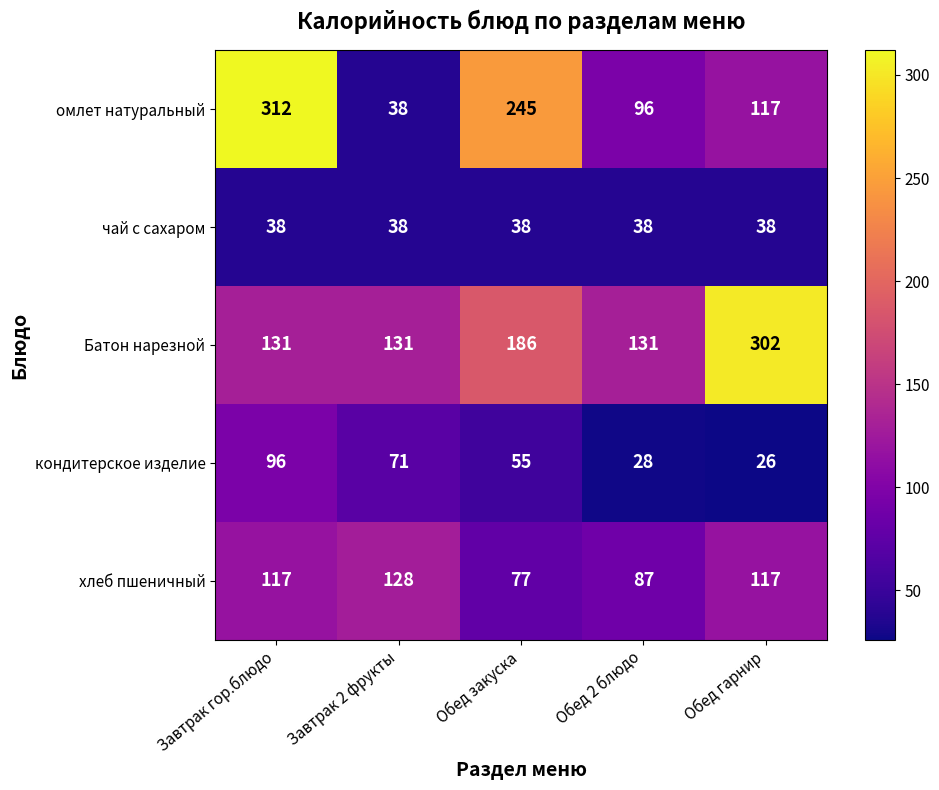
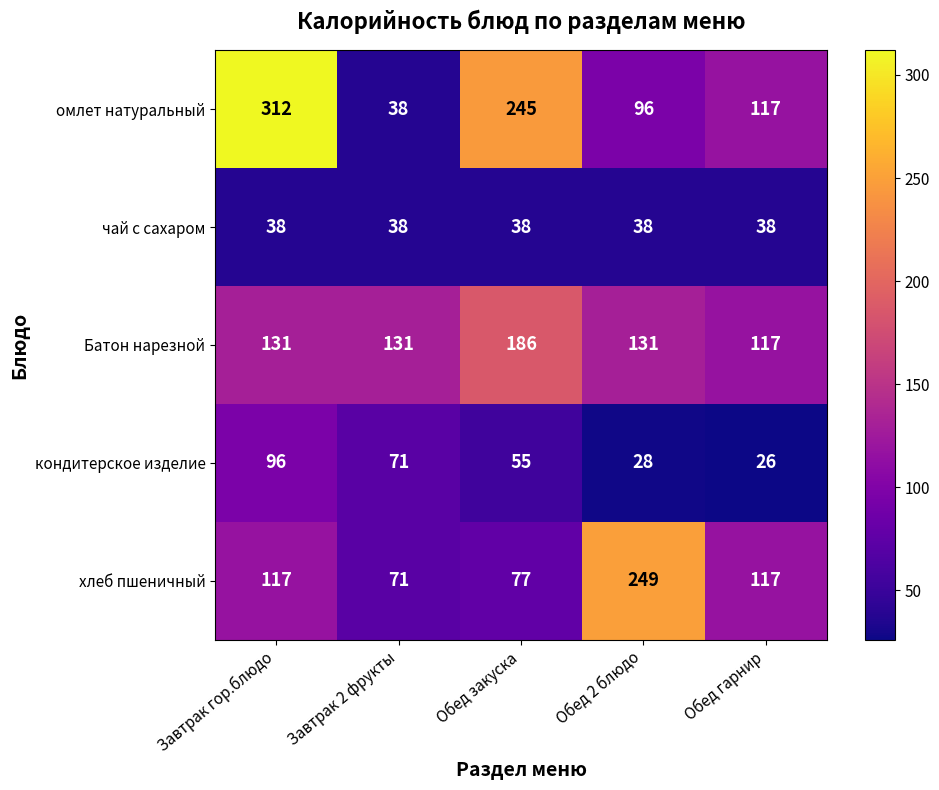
  {
    "омлет натуральный": {
      "Завтрак гор.блюдо": 312,
      "Завтрак 2 фрукты": 38,
      "Обед закуска": 245,
      "Обед 2 блюдо": 96,
      "Обед гарнир": 117
    },
    "чай с сахаром": {
      "Завтрак гор.блюдо": 38,
      "Завтрак 2 фрукты": 38,
      "Обед закуска": 38,
      "Обед 2 блюдо": 38,
      "Обед гарнир": 38
    },
    "Батон нарезной": {
      "Завтрак гор.блюдо": 131,
      "Завтрак 2 фрукты": 131,
      "Обед закуска": 186,
      "Обед 2 блюдо": 131,
-     "Обед гарнир": 302
+     "Обед гарнир": 117
    },
    "кондитерское изделие": {
      "Завтрак гор.блюдо": 96,
      "Завтрак 2 фрукты": 71,
      "Обед закуска": 55,
      "Обед 2 блюдо": 28,
      "Обед гарнир": 26
    },
    "хлеб пшеничный": {
      "Завтрак гор.блюдо": 117,
-     "Завтрак 2 фрукты": 128,
+     "Завтрак 2 фрукты": 71,
      "Обед закуска": 77,
-     "Обед 2 блюдо": 87,
+     "Обед 2 блюдо": 249,
      "Обед гарнир": 117
    }
  }
